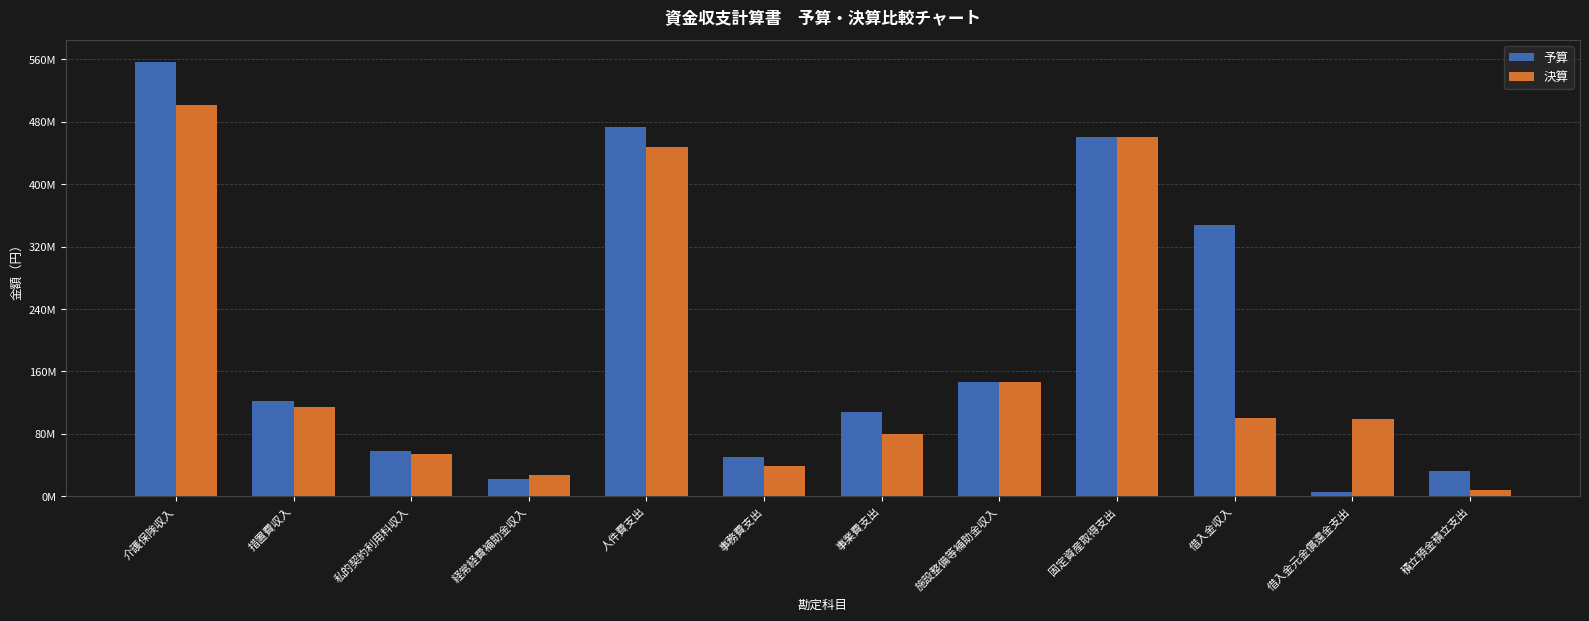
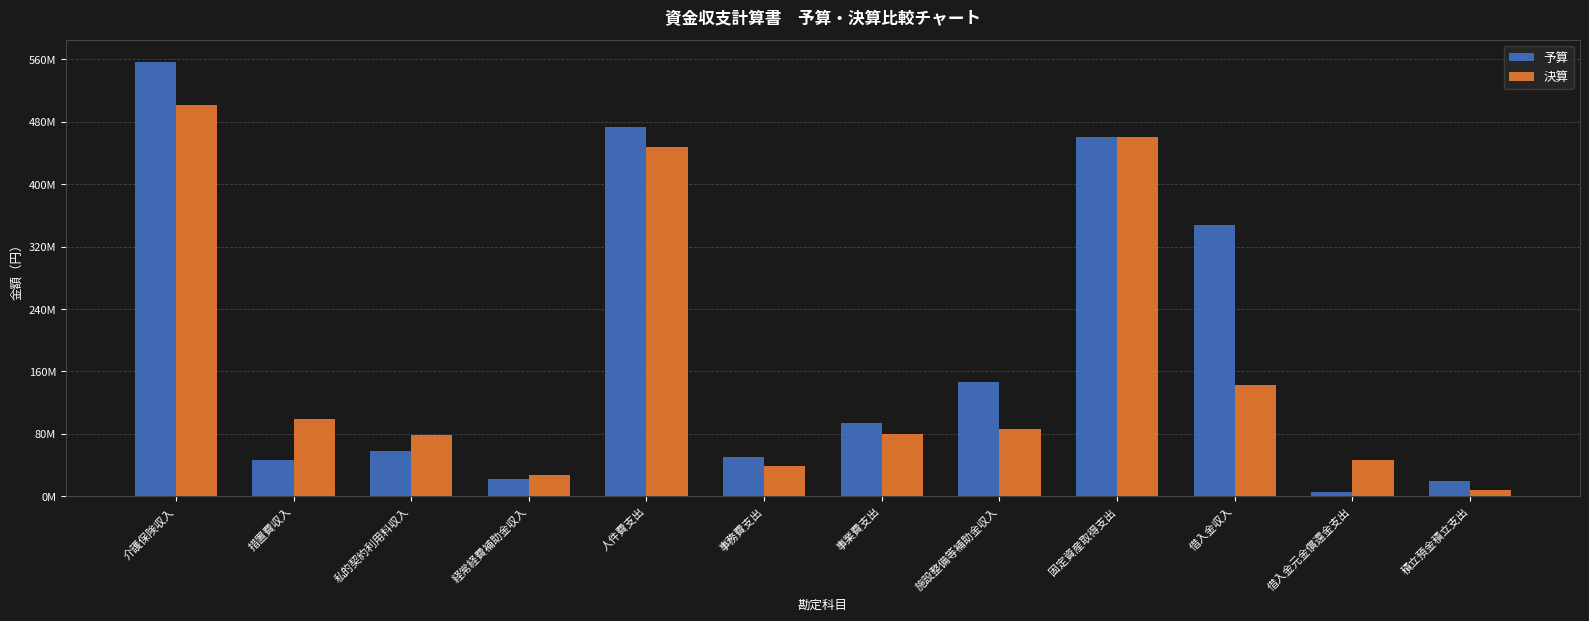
  {
    "予算": {
      "介護保険収入": 560000000,
-     "措置費収入": 120000000,
+     "措置費収入": 50000000,
      "私的契約利用料収入": 60000000,
      "経常経費補助金収入": 20000000,
      "人件費支出": 470000000,
      "事務費支出": 50000000,
-     "事業費支出": 110000000,
+     "事業費支出": 90000000,
      "施設整備等補助金収入": 150000000,
      "固定資産取得支出": 460000000,
      "借入金収入": 350000000,
      "借入金元金償還金支出": 10000000,
-     "積立預金積立支出": 30000000
+     "積立預金積立支出": 20000000
    },
    "決算": {
      "介護保険収入": 500000000,
-     "措置費収入": 110000000,
-     "私的契約利用料収入": 50000000,
+     "措置費収入": 100000000,
+     "私的契約利用料収入": 80000000,
      "経常経費補助金収入": 30000000,
      "人件費支出": 450000000,
      "事務費支出": 40000000,
      "事業費支出": 80000000,
-     "施設整備等補助金収入": 150000000,
+     "施設整備等補助金収入": 90000000,
      "固定資産取得支出": 460000000,
-     "借入金収入": 100000000,
-     "借入金元金償還金支出": 100000000,
+     "借入金収入": 140000000,
+     "借入金元金償還金支出": 50000000,
      "積立預金積立支出": 10000000
    }
  }
